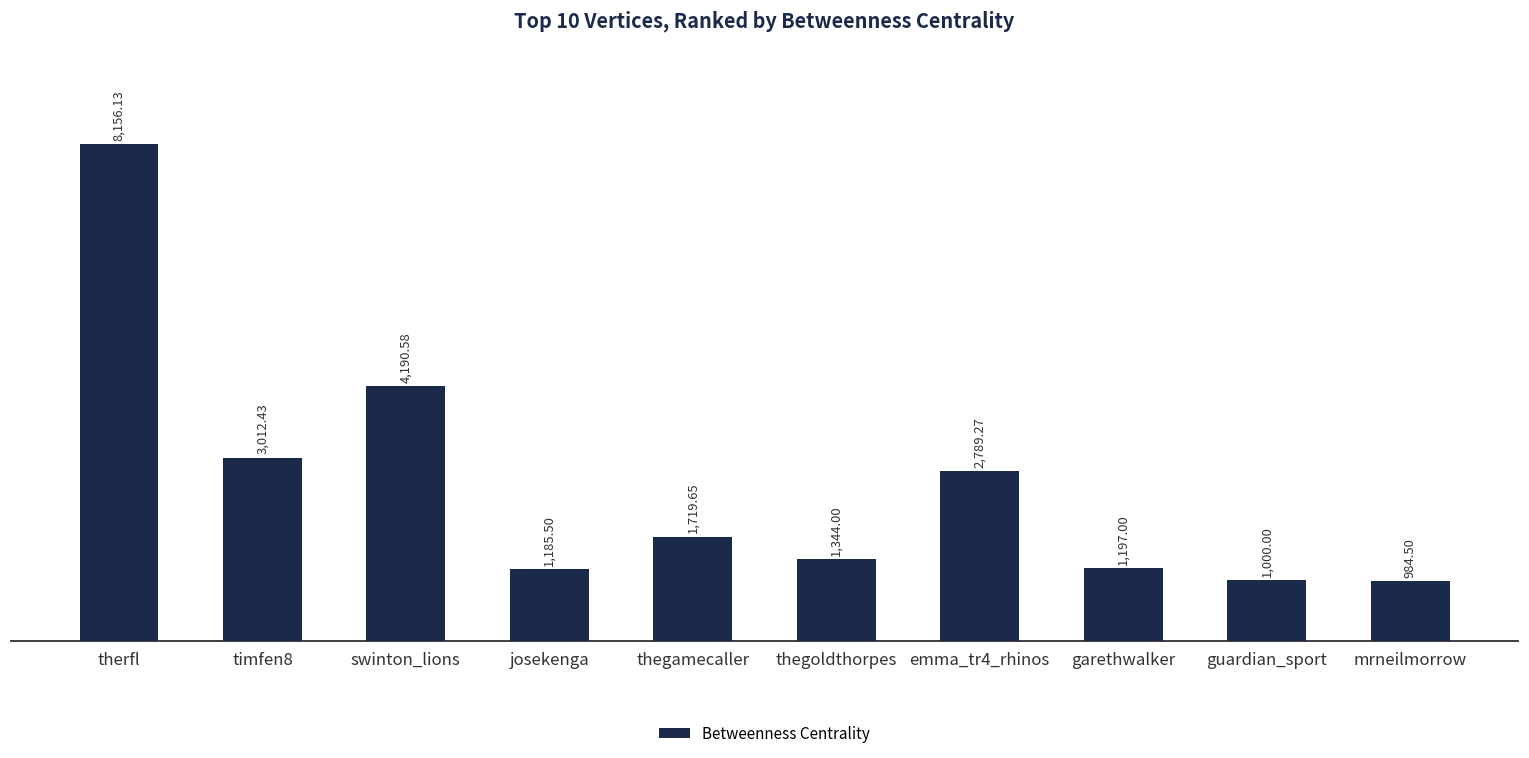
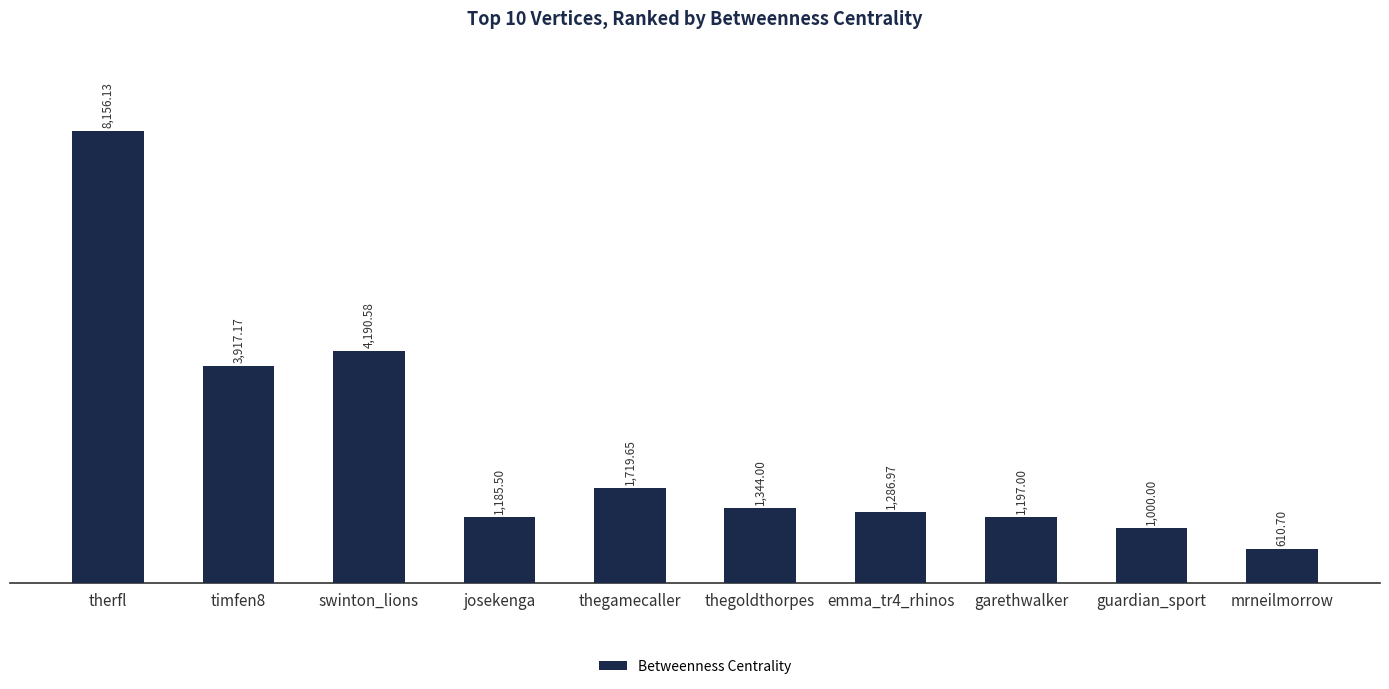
  {
    "therfl": "8,156.13",
-   "timfen8": "3,012.43",
+   "timfen8": "3,917.17",
    "swinton_lions": "4,190.58",
    "josekenga": "1,185.50",
    "thegamecaller": "1,719.65",
    "thegoldthorpes": "1,344.00",
-   "emma_tr4_rhinos": "2,789.27",
+   "emma_tr4_rhinos": "1,286.97",
    "garethwalker": "1,197.00",
    "guardian_sport": "1,000.00",
-   "mrneilmorrow": "984.50"
+   "mrneilmorrow": "610.70"
  }
